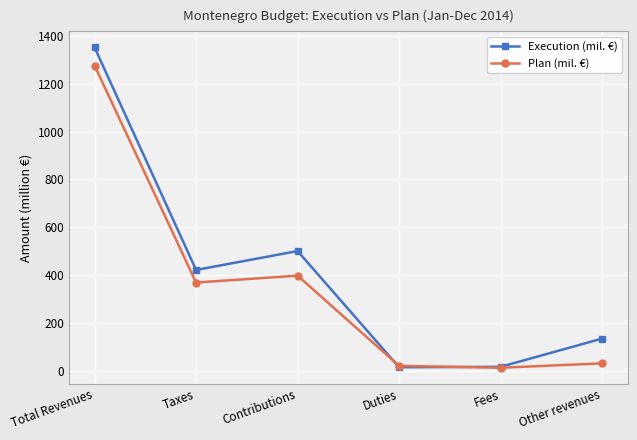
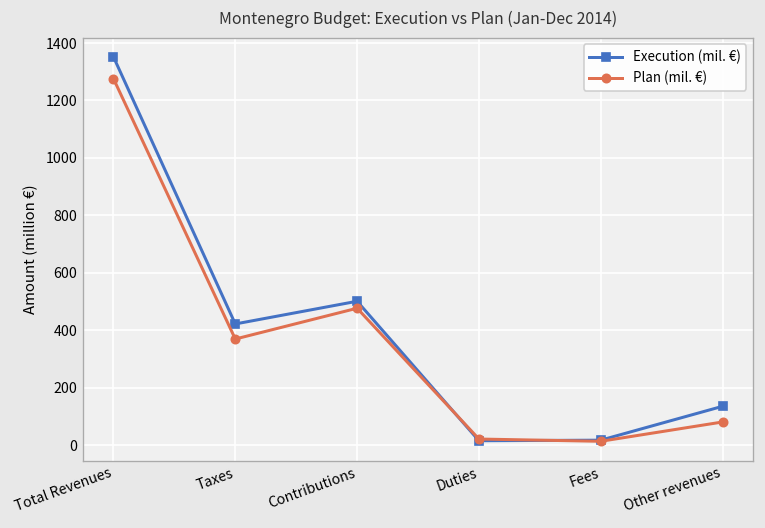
  {
    "Execution (mil. €)": {
      "Total Revenues": 1350,
      "Taxes": 420,
      "Contributions": 500,
      "Other revenues": 130
    },
    "Plan (mil. €)": {
      "Total Revenues": 1280,
      "Taxes": 370,
-     "Contributions": 400,
-     "Other revenues": 30
+     "Contributions": 480,
+     "Other revenues": 80
    }
  }
